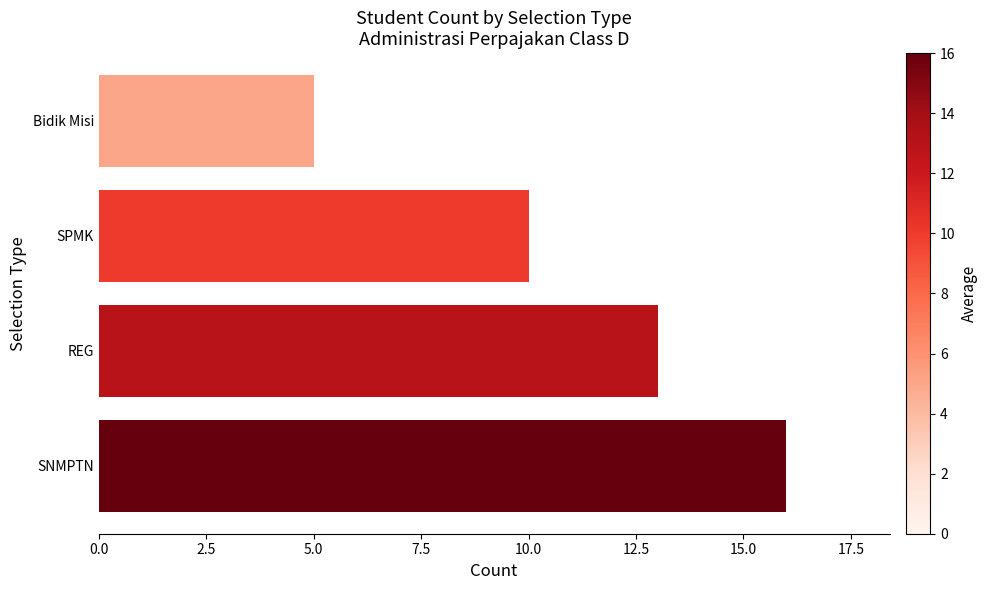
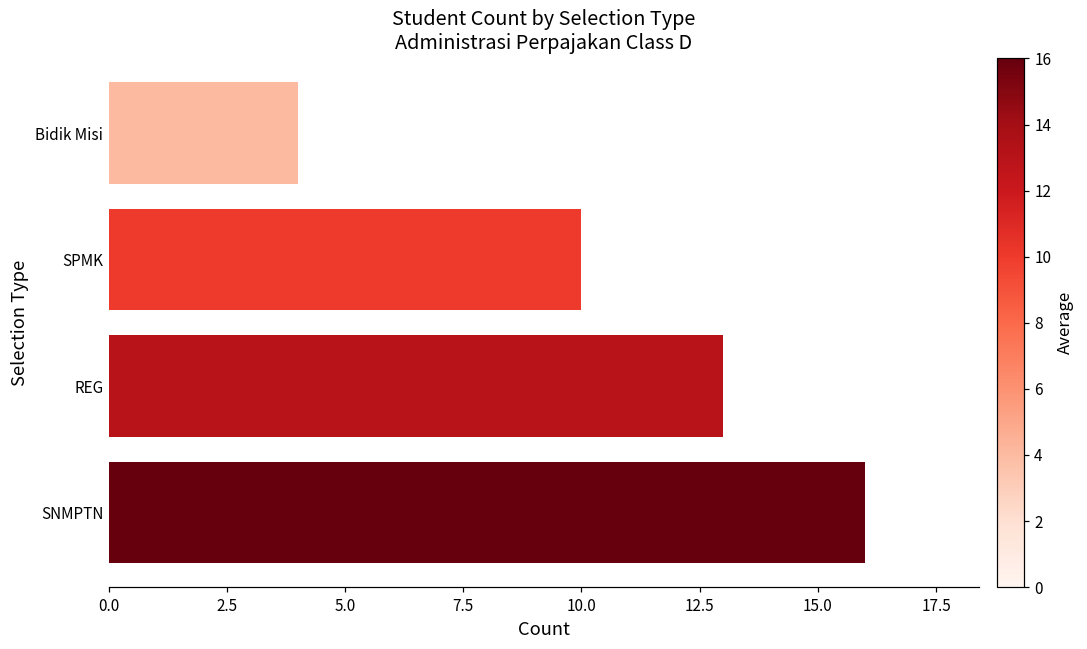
  {
-   "Bidik Misi": 5,
+   "Bidik Misi": 4,
    "SPMK": 10,
    "REG": 13,
    "SNMPTN": 16
  }
